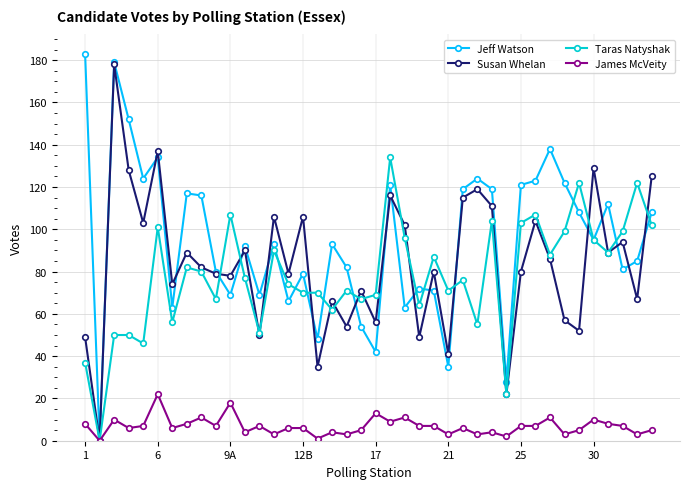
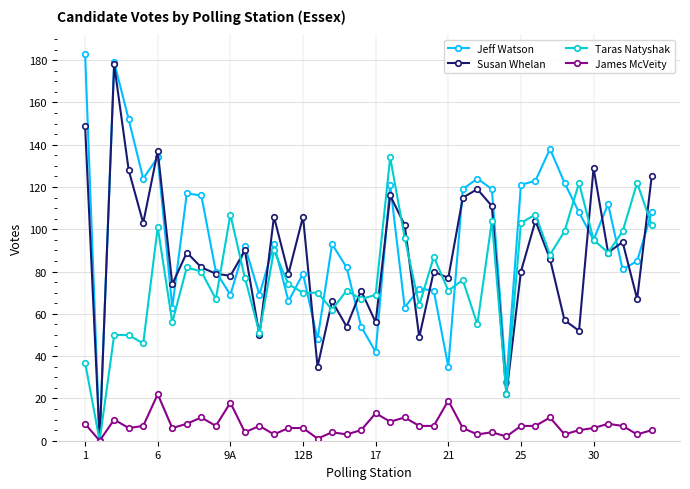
  {
    "Susan Whelan": {
-     "1": 49,
+     "1": 149,
      "6": 137,
      "9A": 78,
      "12B": 106,
      "17": 56,
-     "21": 41,
+     "21": 77,
      "25": 80,
      "30": 129
    },
    "James McVeity": {
      "1": 8,
      "6": 22,
      "9A": 18,
      "12B": 6,
      "17": 13,
-     "21": 3,
+     "21": 19,
      "25": 7,
-     "30": 10
+     "30": 6
    }
  }
